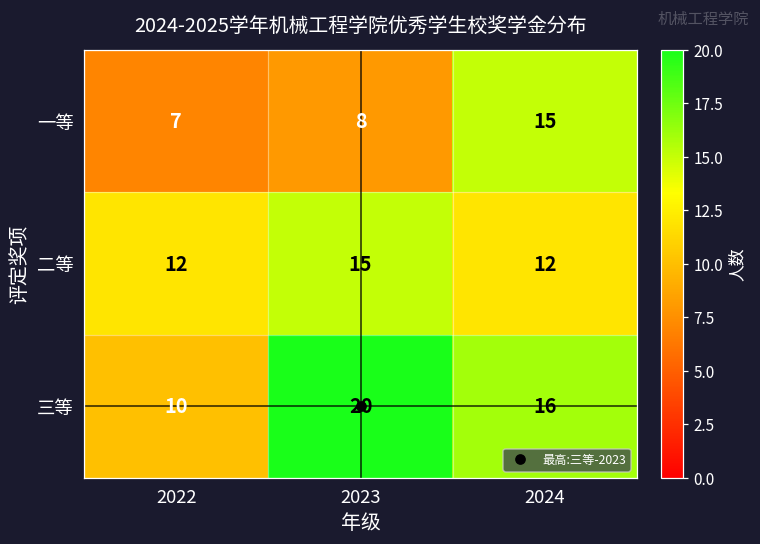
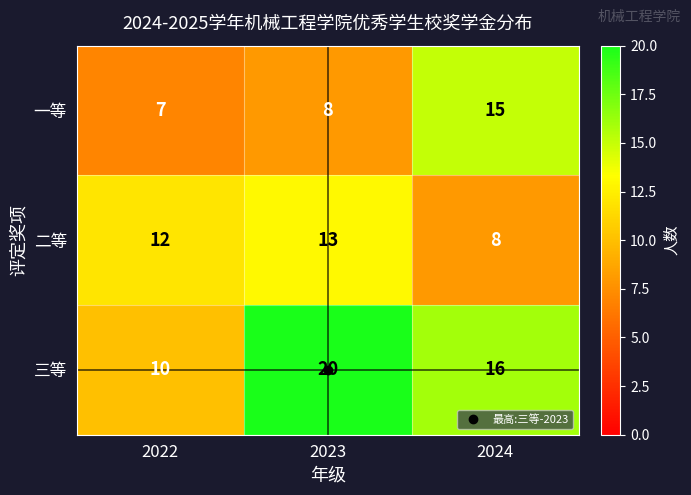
  {
    "一等": {
      "2022": 7,
      "2023": 8,
      "2024": 15
    },
    "二等": {
      "2022": 12,
-     "2023": 15,
-     "2024": 12
+     "2023": 13,
+     "2024": 8
    },
    "三等": {
      "2022": 10,
      "2024": 16
    }
  }
